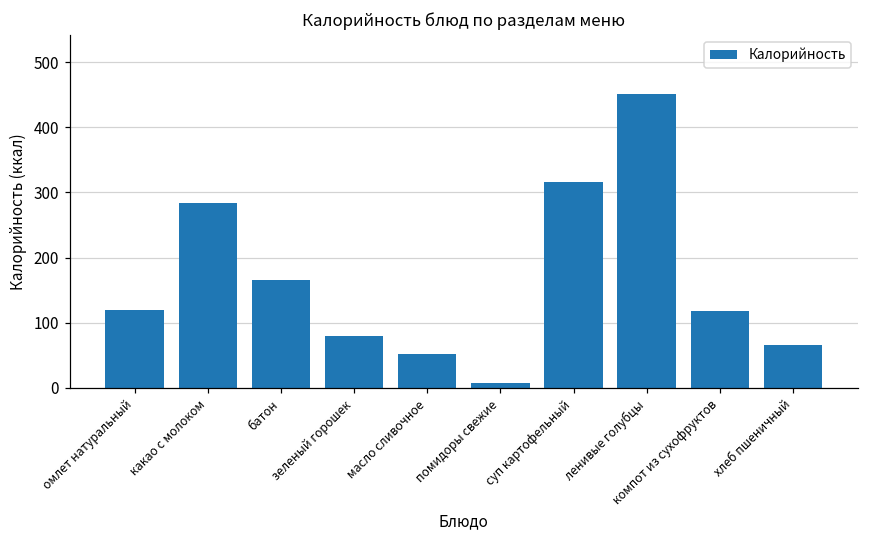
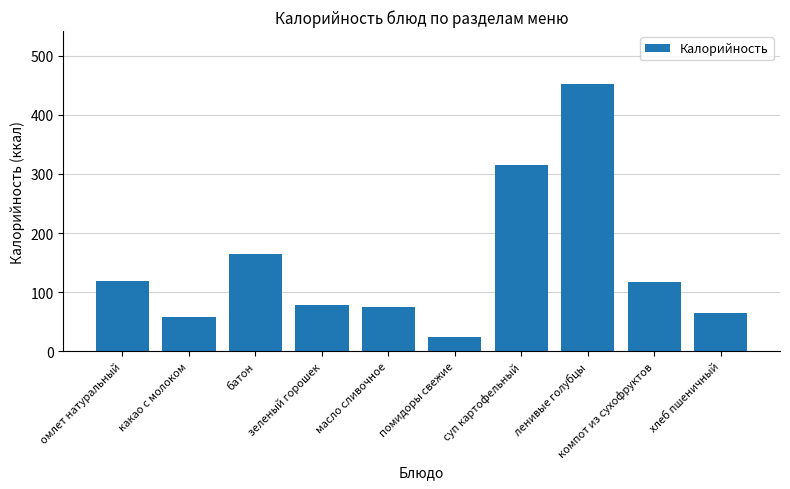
  {
    "омлет натуральный": 120,
-   "какао с молоком": 280,
+   "какао с молоком": 60,
    "батон": 170,
    "зеленый горошек": 80,
-   "масло сливочное": 50,
-   "помидоры свежие": 10,
+   "масло сливочное": 80,
+   "помидоры свежие": 20,
    "суп картофельный": 320,
    "ленивые голубцы": 450,
    "компот из сухофруктов": 120,
    "хлеб пшеничный": 70
  }
